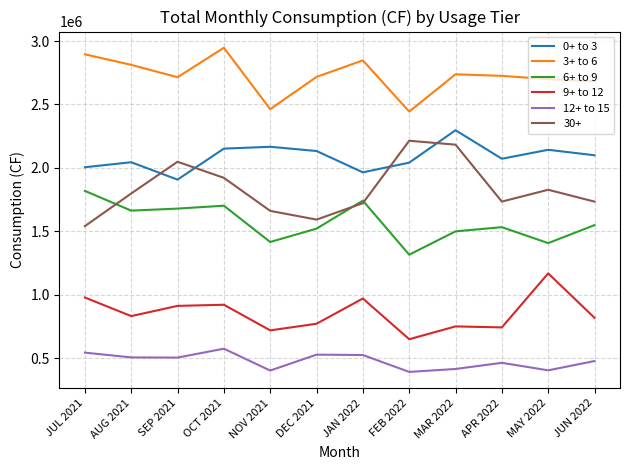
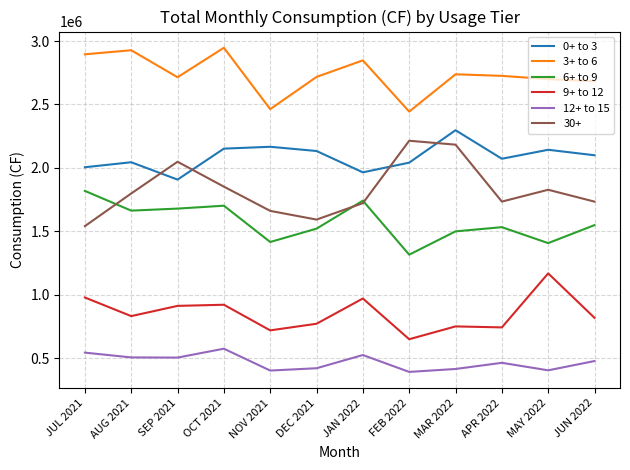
  {
    "0+ to 3": {
      "JUL 2021": 2010000,
      "AUG 2021": 2050000,
      "SEP 2021": 1910000,
      "OCT 2021": 2150000,
      "NOV 2021": 2170000,
      "DEC 2021": 2130000,
      "JAN 2022": 1970000,
      "FEB 2022": 2040000,
      "MAR 2022": 2300000,
      "APR 2022": 2070000,
      "MAY 2022": 2140000,
      "JUN 2022": 2100000
    },
    "3+ to 6": {
      "JUL 2021": 2900000,
-     "AUG 2021": 2810000,
+     "AUG 2021": 2930000,
      "SEP 2021": 2710000,
      "OCT 2021": 2950000,
      "NOV 2021": 2460000,
      "DEC 2021": 2720000,
      "JAN 2022": 2850000,
      "FEB 2022": 2440000,
      "MAR 2022": 2740000,
      "APR 2022": 2730000
    },
    "6+ to 9": {
      "JUL 2021": 1820000,
      "AUG 2021": 1660000,
      "SEP 2021": 1680000,
      "OCT 2021": 1700000,
      "NOV 2021": 1420000,
      "DEC 2021": 1520000,
      "FEB 2022": 1320000,
      "MAR 2022": 1500000,
      "APR 2022": 1530000,
      "MAY 2022": 1410000,
      "JUN 2022": 1550000
    },
    "9+ to 12": {
      "JUL 2021": 980000,
      "AUG 2021": 830000,
      "SEP 2021": 910000,
      "OCT 2021": 920000,
      "NOV 2021": 720000,
      "DEC 2021": 770000,
      "JAN 2022": 970000,
      "FEB 2022": 650000,
      "MAR 2022": 750000,
      "APR 2022": 740000,
      "MAY 2022": 1170000,
      "JUN 2022": 820000
    },
    "12+ to 15": {
      "JUL 2021": 550000,
      "AUG 2021": 510000,
      "SEP 2021": 510000,
      "OCT 2021": 580000,
      "NOV 2021": 400000,
-     "DEC 2021": 530000,
+     "DEC 2021": 420000,
      "JAN 2022": 530000,
      "FEB 2022": 390000,
      "MAR 2022": 420000,
      "APR 2022": 460000,
      "MAY 2022": 410000,
      "JUN 2022": 480000
    },
    "30+": {
      "JUL 2021": 1540000,
      "AUG 2021": 1800000,
      "SEP 2021": 2050000,
-     "OCT 2021": 1920000,
+     "OCT 2021": 1850000,
      "NOV 2021": 1660000,
      "DEC 2021": 1590000,
      "FEB 2022": 2210000,
      "MAR 2022": 2180000,
      "APR 2022": 1740000,
      "MAY 2022": 1830000,
      "JUN 2022": 1730000
    }
  }
